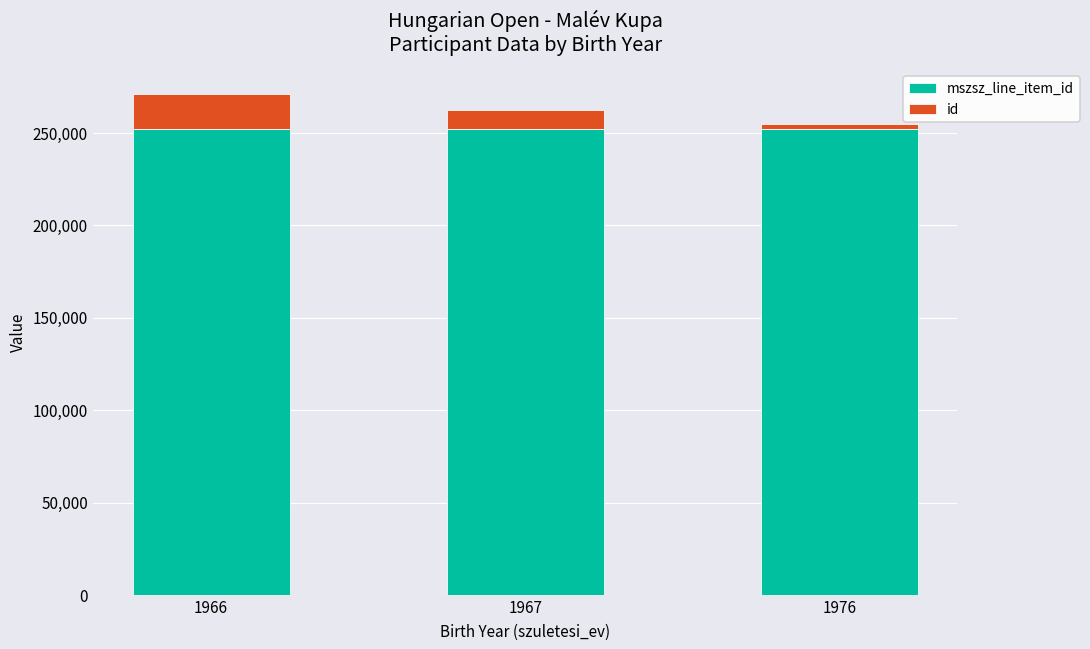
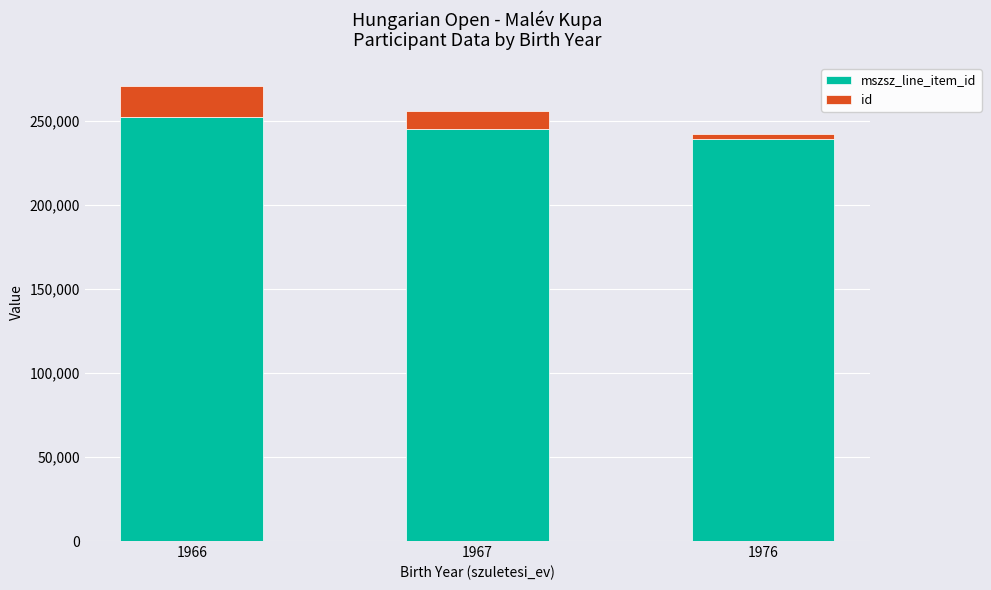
  {
    "mszsz_line_item_id": {
      "1966": "252,000",
-     "1967": "252,000",
-     "1976": "252,000"
+     "1967": "245,000",
+     "1976": "239,000"
    },
    "id": {
      "1966": "19,000",
      "1967": "11,000",
      "1976": "3,000"
    }
  }
